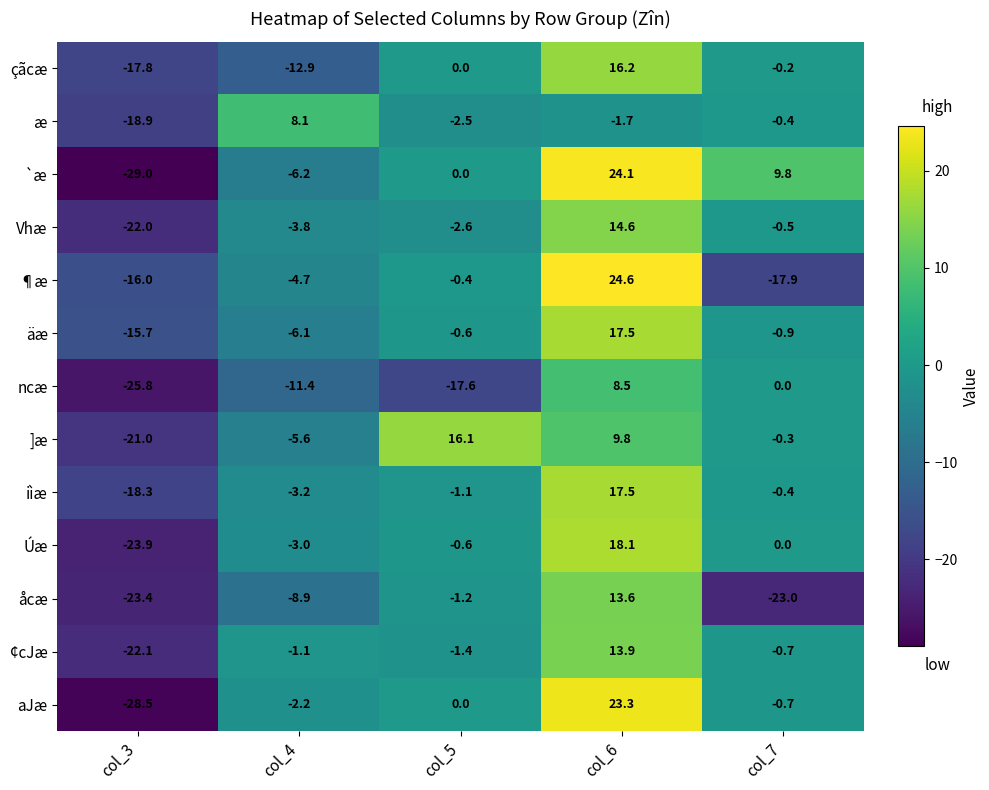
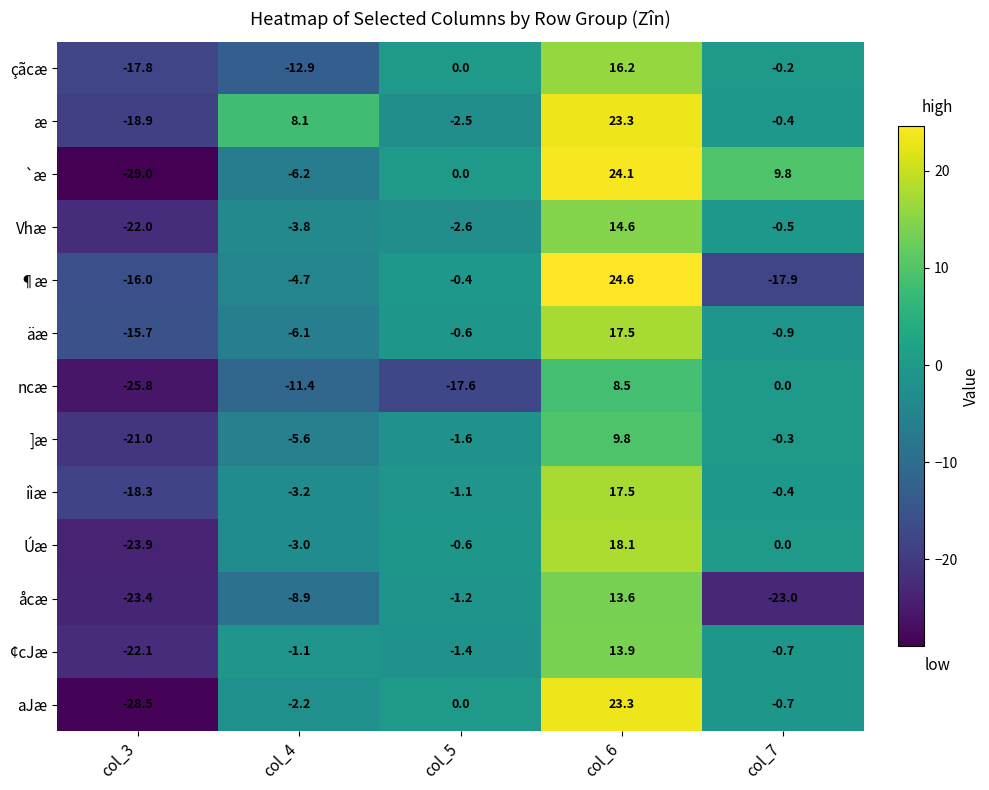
  {
    "çãcæ": {
      "col_3": -17.8,
      "col_4": -12.9,
      "col_5": 0.0,
      "col_6": 16.2,
      "col_7": -0.2
    },
    "æ": {
      "col_3": -18.9,
      "col_4": 8.1,
      "col_5": -2.5,
-     "col_6": -1.7,
+     "col_6": 23.3,
      "col_7": -0.4
    },
    "`æ": {
      "col_3": -29.0,
      "col_4": -6.2,
      "col_5": 0.0,
      "col_6": 24.1,
      "col_7": 9.8
    },
    "Vhæ": {
      "col_3": -22.0,
      "col_4": -3.8,
      "col_5": -2.6,
      "col_6": 14.6,
      "col_7": -0.5
    },
    "¶æ": {
      "col_3": -16.0,
      "col_4": -4.7,
      "col_5": -0.4,
      "col_6": 24.6,
      "col_7": -17.9
    },
    "äæ": {
      "col_3": -15.7,
      "col_4": -6.1,
      "col_5": -0.6,
      "col_6": 17.5,
      "col_7": -0.9
    },
    "ncæ": {
      "col_3": -25.8,
      "col_4": -11.4,
      "col_5": -17.6,
      "col_6": 8.5,
      "col_7": 0.0
    },
    "]æ": {
      "col_3": -21.0,
      "col_4": -5.6,
-     "col_5": 16.1,
+     "col_5": -1.6,
      "col_6": 9.8,
      "col_7": -0.3
    },
    "iìæ": {
      "col_3": -18.3,
      "col_4": -3.2,
      "col_5": -1.1,
      "col_6": 17.5,
      "col_7": -0.4
    },
    "Úæ": {
      "col_3": -23.9,
      "col_4": -3.0,
      "col_5": -0.6,
      "col_6": 18.1,
      "col_7": 0.0
    },
    "åcæ": {
      "col_3": -23.4,
      "col_4": -8.9,
      "col_5": -1.2,
      "col_6": 13.6,
      "col_7": -23.0
    },
    "¢cJæ": {
      "col_3": -22.1,
      "col_4": -1.1,
      "col_5": -1.4,
      "col_6": 13.9,
      "col_7": -0.7
    },
    "aJæ": {
      "col_3": -28.5,
      "col_4": -2.2,
      "col_5": 0.0,
      "col_6": 23.3,
      "col_7": -0.7
    }
  }
